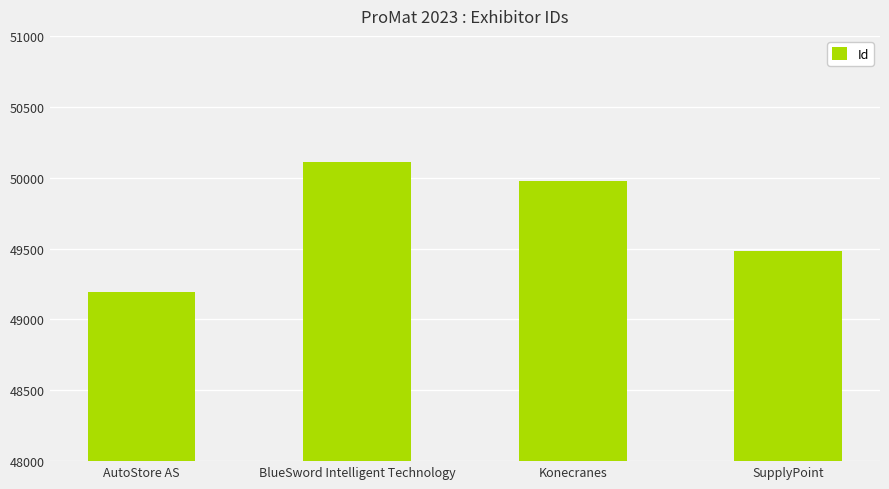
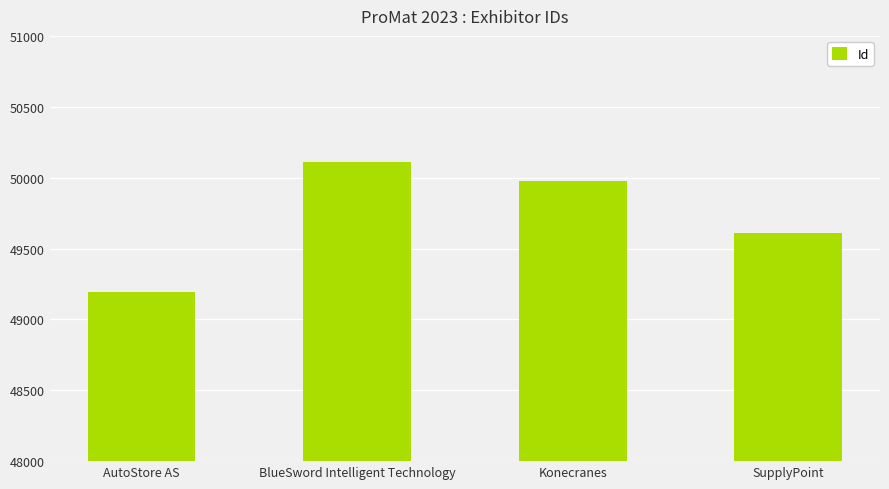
  {
    "AutoStore AS": 49200,
    "BlueSword Intelligent Technology": 50110,
    "Konecranes": 49980,
-   "SupplyPoint": 49480
+   "SupplyPoint": 49610
  }
